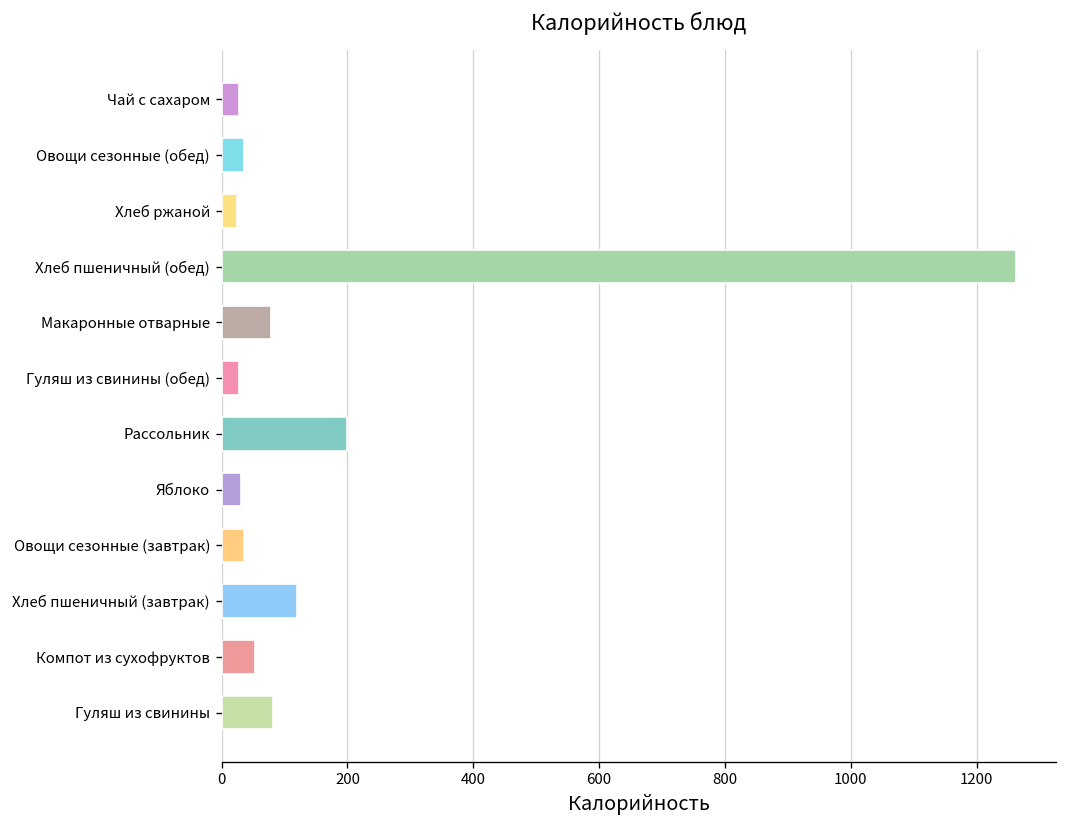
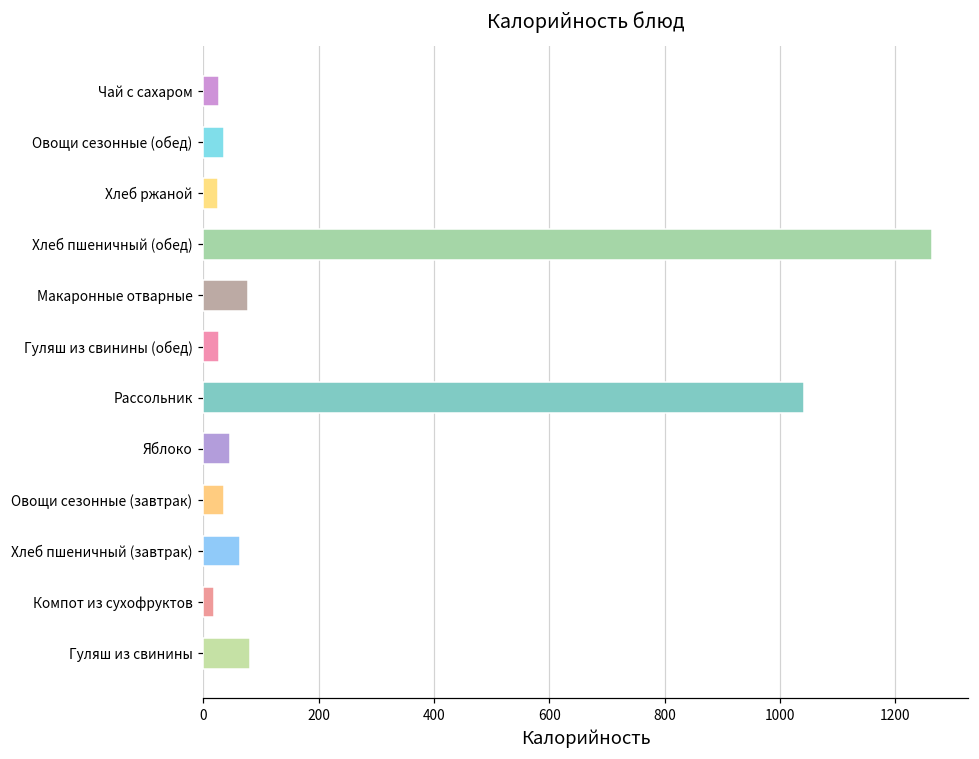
  {
    "Чай с сахаром": 30,
    "Овощи сезонные (обед)": 40,
    "Хлеб ржаной": 30,
    "Хлеб пшеничный (обед)": 1260,
    "Макаронные отварные": 80,
    "Гуляш из свинины (обед)": 30,
-   "Рассольник": 200,
-   "Яблоко": 30,
+   "Рассольник": 1040,
+   "Яблоко": 50,
    "Овощи сезонные (завтрак)": 40,
-   "Хлеб пшеничный (завтрак)": 120,
-   "Компот из сухофруктов": 50,
+   "Хлеб пшеничный (завтрак)": 60,
+   "Компот из сухофруктов": 20,
    "Гуляш из свинины": 80
  }
